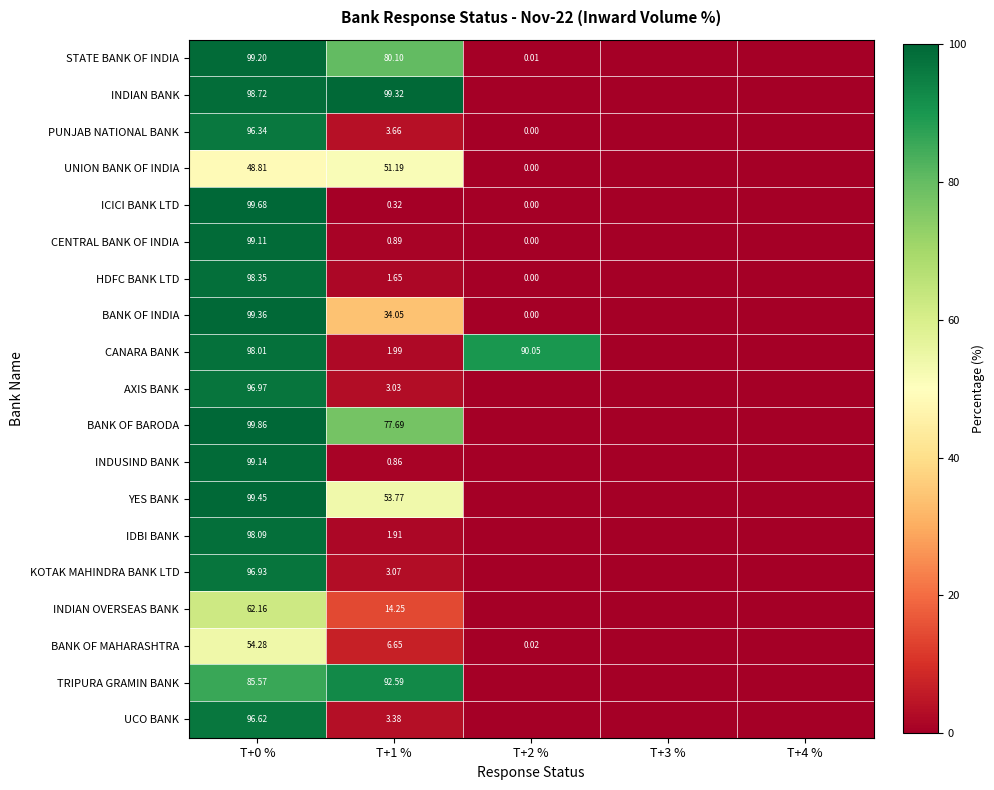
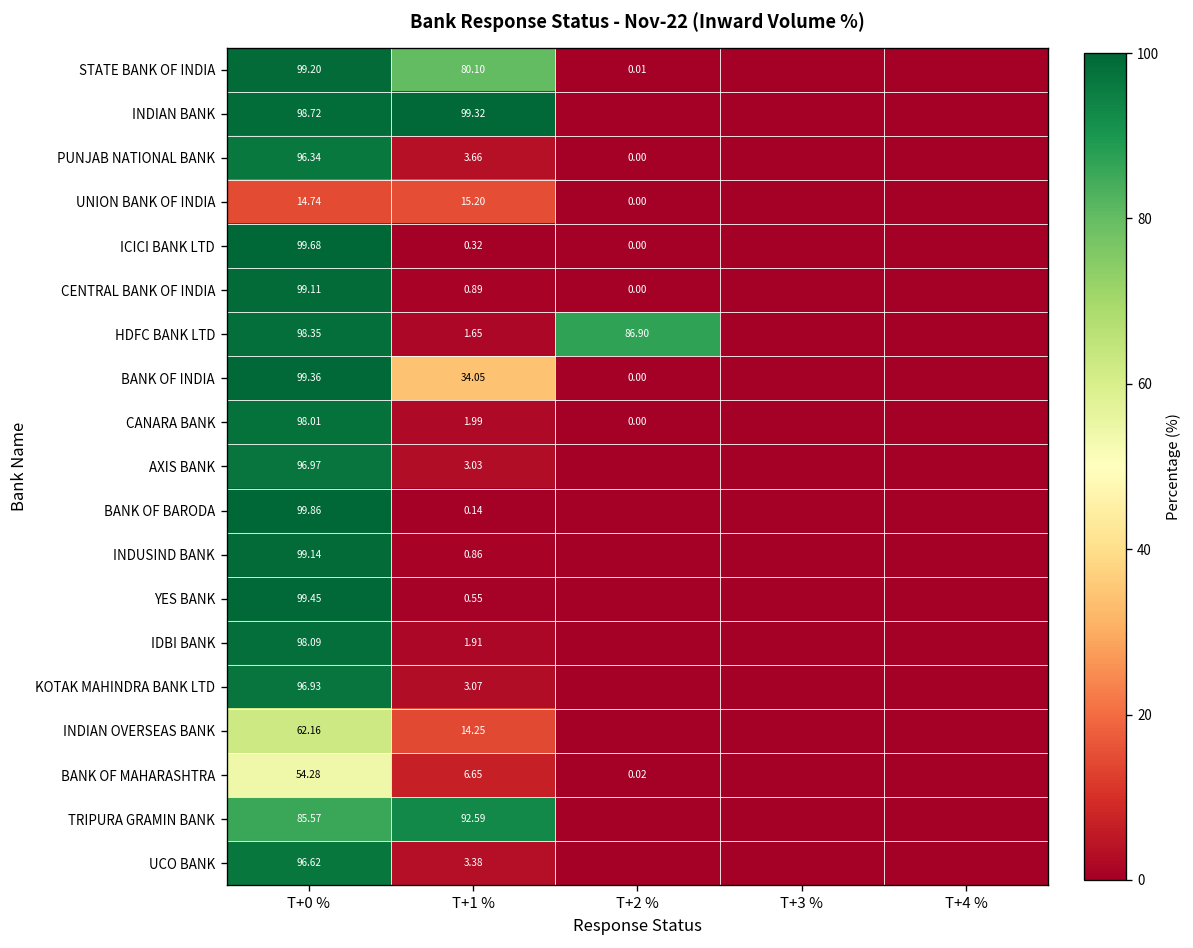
  {
    "STATE BANK OF INDIA": {
      "T+0 %": 99.20,
      "T+1 %": 80.10,
      "T+2 %": 0.01
    },
    "INDIAN BANK": {
      "T+0 %": 98.72,
      "T+1 %": 99.32
    },
    "PUNJAB NATIONAL BANK": {
      "T+0 %": 96.34,
      "T+1 %": 3.66,
      "T+2 %": 0.00
    },
    "UNION BANK OF INDIA": {
-     "T+0 %": 48.81,
-     "T+1 %": 51.19,
+     "T+0 %": 14.74,
+     "T+1 %": 15.20,
      "T+2 %": 0.00
    },
    "ICICI BANK LTD": {
      "T+0 %": 99.68,
      "T+1 %": 0.32,
      "T+2 %": 0.00
    },
    "CENTRAL BANK OF INDIA": {
      "T+0 %": 99.11,
      "T+1 %": 0.89,
      "T+2 %": 0.00
    },
    "HDFC BANK LTD": {
      "T+0 %": 98.35,
      "T+1 %": 1.65,
-     "T+2 %": 0.00
+     "T+2 %": 86.90
    },
    "BANK OF INDIA": {
      "T+0 %": 99.36,
      "T+1 %": 34.05,
      "T+2 %": 0.00
    },
    "CANARA BANK": {
      "T+0 %": 98.01,
      "T+1 %": 1.99,
-     "T+2 %": 90.05
+     "T+2 %": 0.00
    },
    "AXIS BANK": {
      "T+0 %": 96.97,
      "T+1 %": 3.03
    },
    "BANK OF BARODA": {
      "T+0 %": 99.86,
-     "T+1 %": 77.69
+     "T+1 %": 0.14
    },
    "INDUSIND BANK": {
      "T+0 %": 99.14,
      "T+1 %": 0.86
    },
    "YES BANK": {
      "T+0 %": 99.45,
-     "T+1 %": 53.77
+     "T+1 %": 0.55
    },
    "IDBI BANK": {
      "T+0 %": 98.09,
      "T+1 %": 1.91
    },
    "KOTAK MAHINDRA BANK LTD": {
      "T+0 %": 96.93,
      "T+1 %": 3.07
    },
    "INDIAN OVERSEAS BANK": {
      "T+0 %": 62.16,
      "T+1 %": 14.25
    },
    "BANK OF MAHARASHTRA": {
      "T+0 %": 54.28,
      "T+1 %": 6.65,
      "T+2 %": 0.02
    },
    "TRIPURA GRAMIN BANK": {
      "T+0 %": 85.57,
      "T+1 %": 92.59
    },
    "UCO BANK": {
      "T+0 %": 96.62,
      "T+1 %": 3.38
    }
  }
